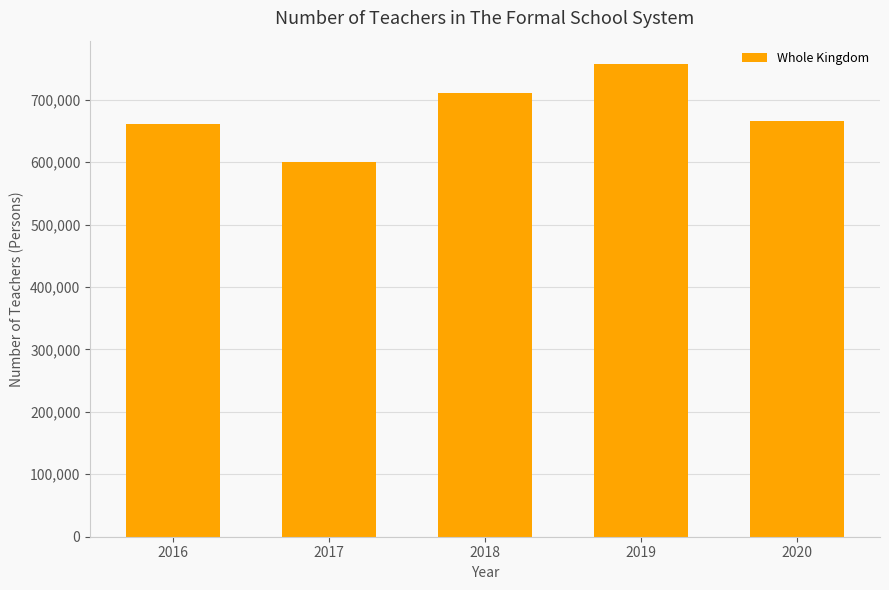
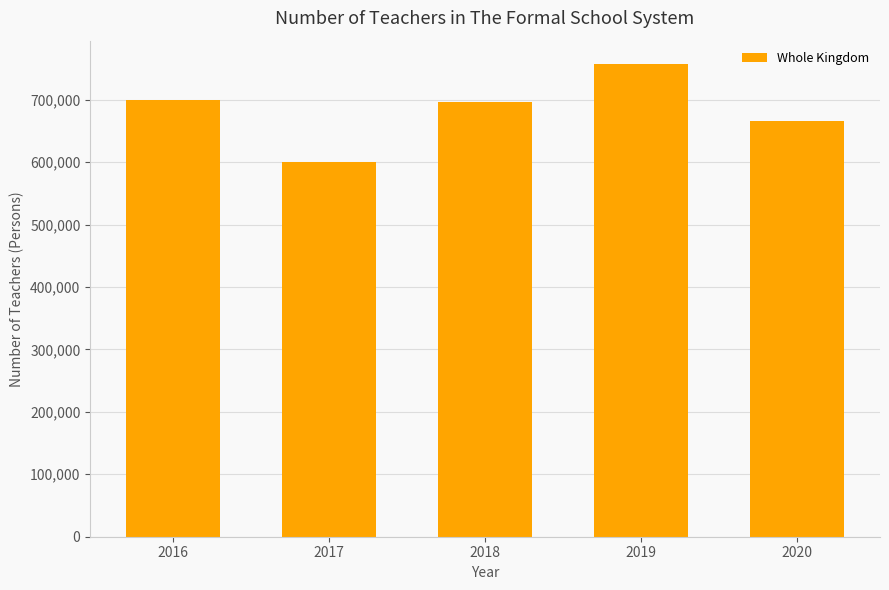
  {
-   "2016": "660,000",
+   "2016": "700,000",
    "2017": "600,000",
-   "2018": "710,000",
+   "2018": "700,000",
    "2019": "760,000",
    "2020": "670,000"
  }
